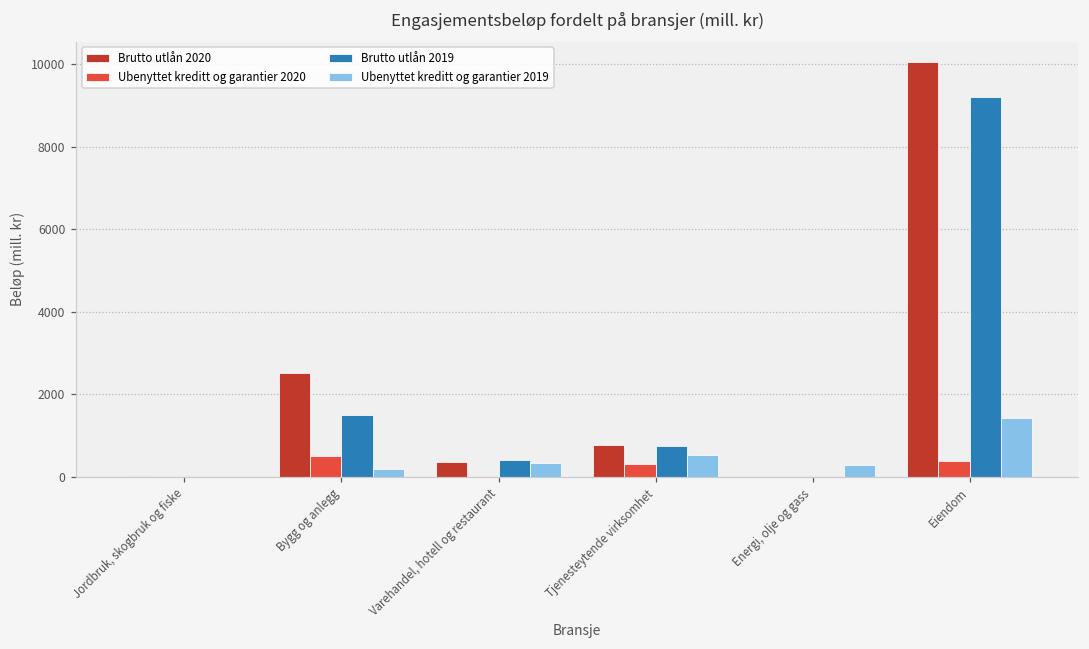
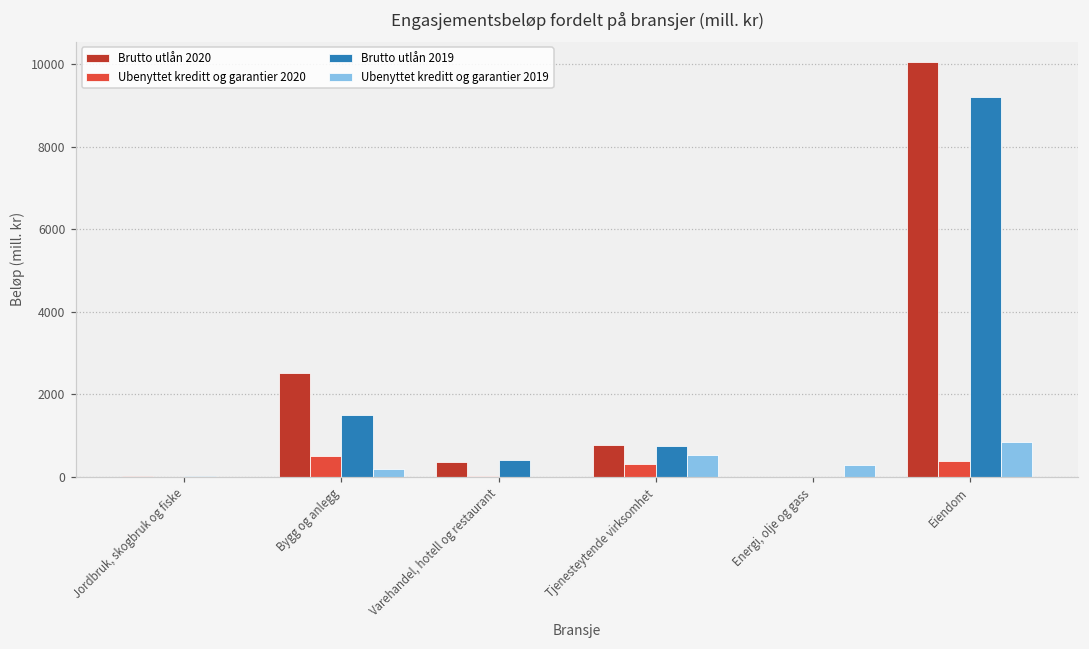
  {
    "Brutto utlån 2019": {
      "Bygg og anlegg": 1500,
      "Varehandel, hotell og restaurant": 400,
      "Tjenesteytende virksomhet": 700,
      "Eiendom": 9200
    },
    "Ubenyttet kreditt og garantier 2019": {
      "Bygg og anlegg": 200,
-     "Varehandel, hotell og restaurant": 300,
+     "Varehandel, hotell og restaurant": 0,
      "Tjenesteytende virksomhet": 500,
      "Energi, olje og gass": 300,
-     "Eiendom": 1400
+     "Eiendom": 800
    }
  }
